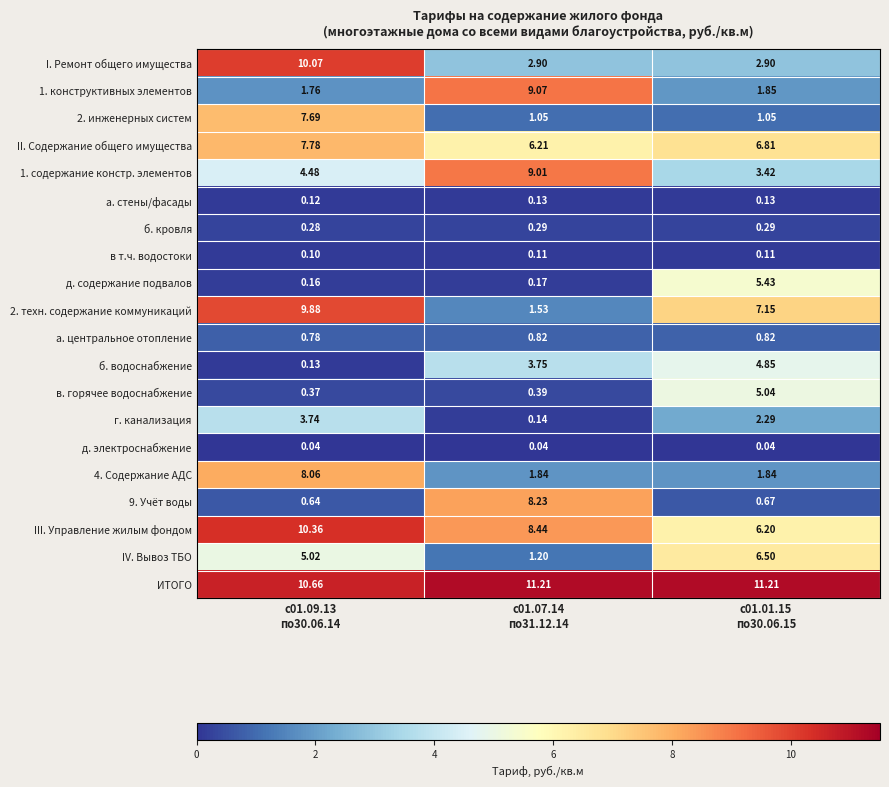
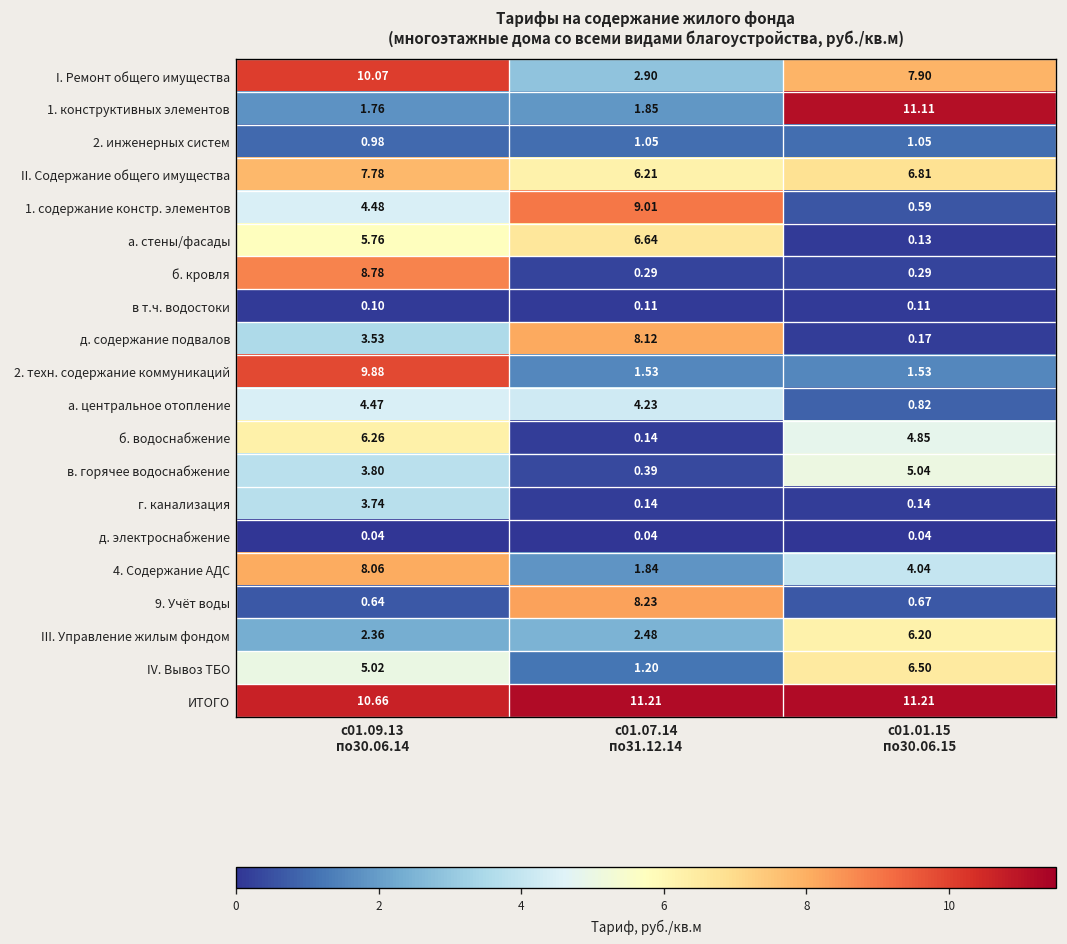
  {
    "I. Ремонт общего имущества": {
      "с01.09.13 по30.06.14": 10.07,
      "с01.07.14 по31.12.14": 2.90,
-     "с01.01.15 по30.06.15": 2.90
+     "с01.01.15 по30.06.15": 7.90
    },
    "1. конструктивных элементов": {
      "с01.09.13 по30.06.14": 1.76,
-     "с01.07.14 по31.12.14": 9.07,
-     "с01.01.15 по30.06.15": 1.85
+     "с01.07.14 по31.12.14": 1.85,
+     "с01.01.15 по30.06.15": 11.11
    },
    "2. инженерных систем": {
-     "с01.09.13 по30.06.14": 7.69,
+     "с01.09.13 по30.06.14": 0.98,
      "с01.07.14 по31.12.14": 1.05,
      "с01.01.15 по30.06.15": 1.05
    },
    "II. Содержание общего имущества": {
      "с01.09.13 по30.06.14": 7.78,
      "с01.07.14 по31.12.14": 6.21,
      "с01.01.15 по30.06.15": 6.81
    },
    "1. содержание констр. элементов": {
      "с01.09.13 по30.06.14": 4.48,
      "с01.07.14 по31.12.14": 9.01,
-     "с01.01.15 по30.06.15": 3.42
+     "с01.01.15 по30.06.15": 0.59
    },
    "а. стены/фасады": {
-     "с01.09.13 по30.06.14": 0.12,
-     "с01.07.14 по31.12.14": 0.13,
+     "с01.09.13 по30.06.14": 5.76,
+     "с01.07.14 по31.12.14": 6.64,
      "с01.01.15 по30.06.15": 0.13
    },
    "б. кровля": {
-     "с01.09.13 по30.06.14": 0.28,
+     "с01.09.13 по30.06.14": 8.78,
      "с01.07.14 по31.12.14": 0.29,
      "с01.01.15 по30.06.15": 0.29
    },
    "в т.ч. водостоки": {
      "с01.09.13 по30.06.14": 0.10,
      "с01.07.14 по31.12.14": 0.11,
      "с01.01.15 по30.06.15": 0.11
    },
    "д. содержание подвалов": {
-     "с01.09.13 по30.06.14": 0.16,
-     "с01.07.14 по31.12.14": 0.17,
-     "с01.01.15 по30.06.15": 5.43
+     "с01.09.13 по30.06.14": 3.53,
+     "с01.07.14 по31.12.14": 8.12,
+     "с01.01.15 по30.06.15": 0.17
    },
    "2. техн. содержание коммуникаций": {
      "с01.09.13 по30.06.14": 9.88,
      "с01.07.14 по31.12.14": 1.53,
-     "с01.01.15 по30.06.15": 7.15
+     "с01.01.15 по30.06.15": 1.53
    },
    "а. центральное отопление": {
-     "с01.09.13 по30.06.14": 0.78,
-     "с01.07.14 по31.12.14": 0.82,
+     "с01.09.13 по30.06.14": 4.47,
+     "с01.07.14 по31.12.14": 4.23,
      "с01.01.15 по30.06.15": 0.82
    },
    "б. водоснабжение": {
-     "с01.09.13 по30.06.14": 0.13,
-     "с01.07.14 по31.12.14": 3.75,
+     "с01.09.13 по30.06.14": 6.26,
+     "с01.07.14 по31.12.14": 0.14,
      "с01.01.15 по30.06.15": 4.85
    },
    "в. горячее водоснабжение": {
-     "с01.09.13 по30.06.14": 0.37,
+     "с01.09.13 по30.06.14": 3.80,
      "с01.07.14 по31.12.14": 0.39,
      "с01.01.15 по30.06.15": 5.04
    },
    "г. канализация": {
      "с01.09.13 по30.06.14": 3.74,
      "с01.07.14 по31.12.14": 0.14,
-     "с01.01.15 по30.06.15": 2.29
+     "с01.01.15 по30.06.15": 0.14
    },
    "д. электроснабжение": {
      "с01.09.13 по30.06.14": 0.04,
      "с01.07.14 по31.12.14": 0.04,
      "с01.01.15 по30.06.15": 0.04
    },
    "4. Содержание АДС": {
      "с01.09.13 по30.06.14": 8.06,
      "с01.07.14 по31.12.14": 1.84,
-     "с01.01.15 по30.06.15": 1.84
+     "с01.01.15 по30.06.15": 4.04
    },
    "9. Учёт воды": {
      "с01.09.13 по30.06.14": 0.64,
      "с01.07.14 по31.12.14": 8.23,
      "с01.01.15 по30.06.15": 0.67
    },
    "III. Управление жилым фондом": {
-     "с01.09.13 по30.06.14": 10.36,
-     "с01.07.14 по31.12.14": 8.44,
+     "с01.09.13 по30.06.14": 2.36,
+     "с01.07.14 по31.12.14": 2.48,
      "с01.01.15 по30.06.15": 6.20
    },
    "IV. Вывоз ТБО": {
      "с01.09.13 по30.06.14": 5.02,
      "с01.07.14 по31.12.14": 1.20,
      "с01.01.15 по30.06.15": 6.50
    },
    "ИТОГО": {
      "с01.09.13 по30.06.14": 10.66,
      "с01.07.14 по31.12.14": 11.21,
      "с01.01.15 по30.06.15": 11.21
    }
  }
